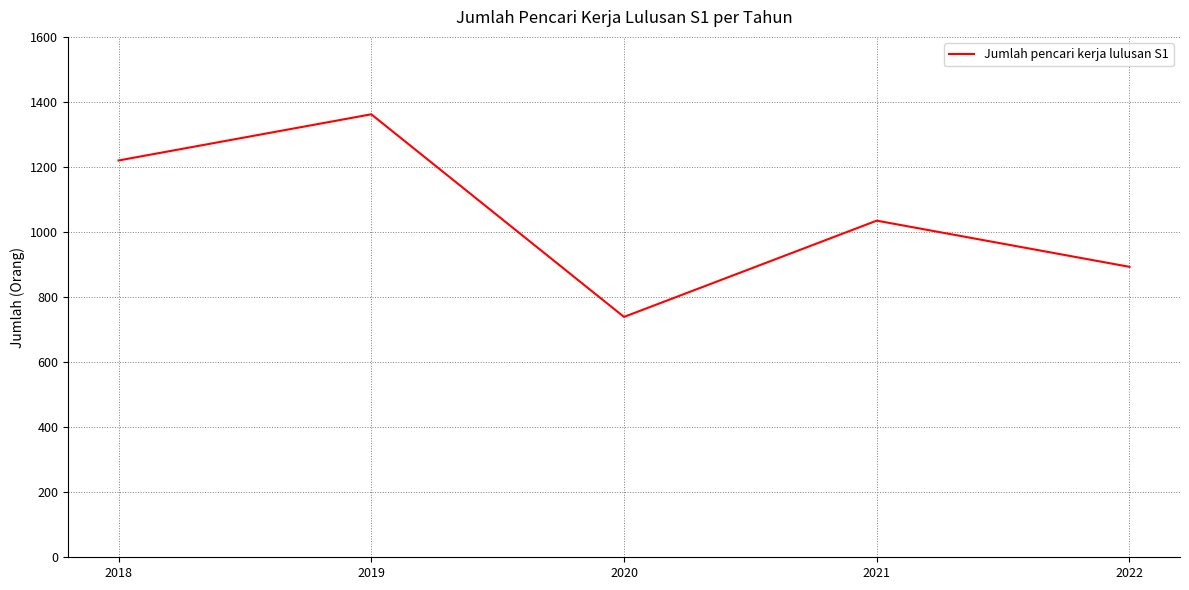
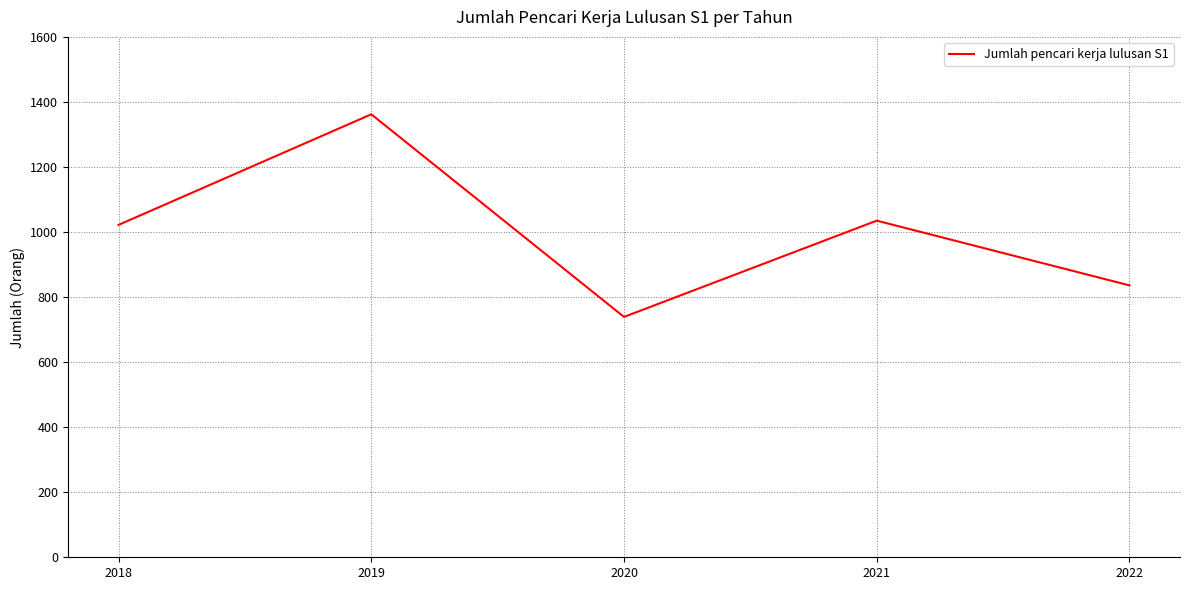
  {
-   "2018": 1220,
+   "2018": 1020,
    "2019": 1360,
    "2020": 740,
    "2021": 1040,
-   "2022": 890
+   "2022": 840
  }
